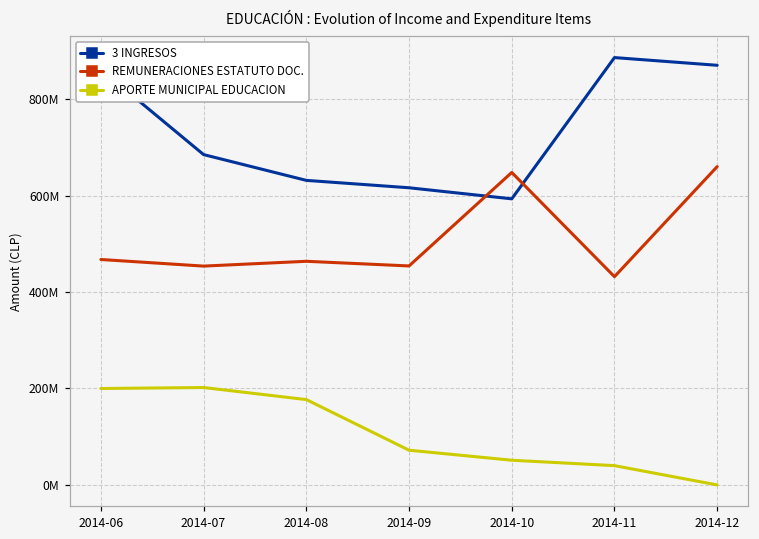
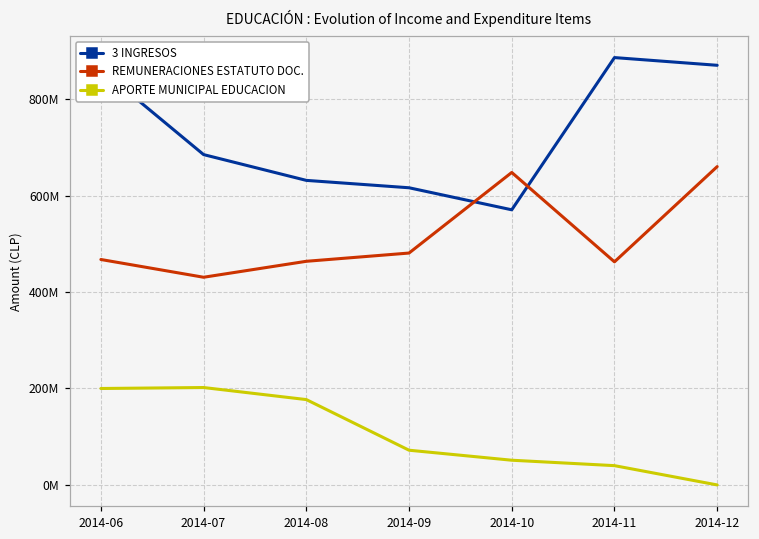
  {
    "3 INGRESOS": {
      "2014-07": 690000000,
      "2014-08": 630000000,
      "2014-09": 620000000,
-     "2014-10": 590000000,
+     "2014-10": 570000000,
      "2014-11": 890000000,
      "2014-12": 870000000
    },
    "REMUNERACIONES ESTATUTO DOC.": {
      "2014-06": 470000000,
-     "2014-07": 450000000,
+     "2014-07": 430000000,
      "2014-08": 460000000,
-     "2014-09": 450000000,
+     "2014-09": 480000000,
      "2014-10": 650000000,
-     "2014-11": 430000000,
+     "2014-11": 460000000,
      "2014-12": 660000000
    },
    "APORTE MUNICIPAL EDUCACION": {
      "2014-06": 200000000,
      "2014-07": 200000000,
      "2014-08": 180000000,
      "2014-09": 70000000,
      "2014-10": 50000000,
      "2014-11": 40000000,
      "2014-12": 0
    }
  }
